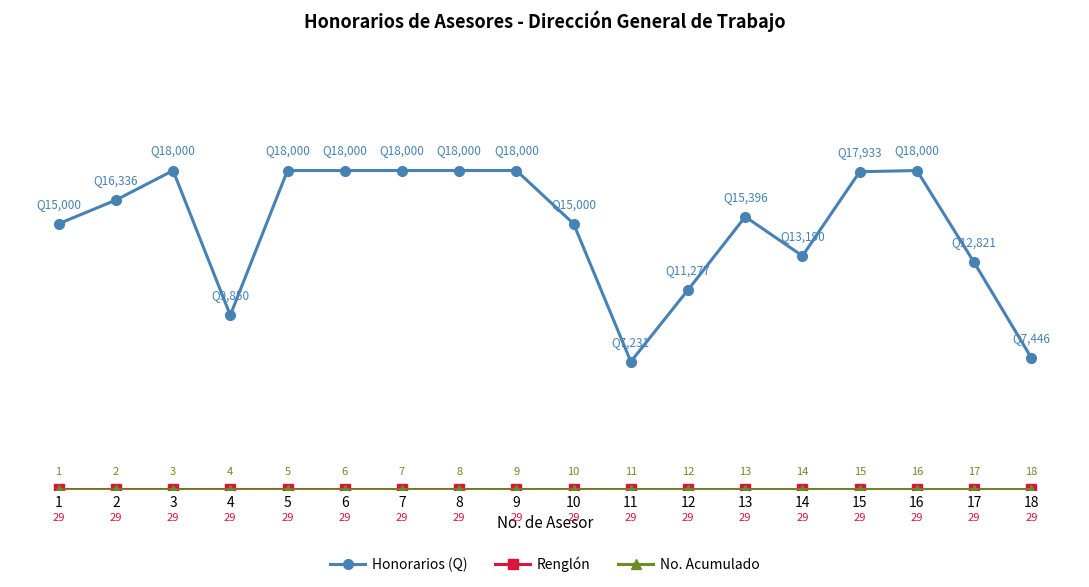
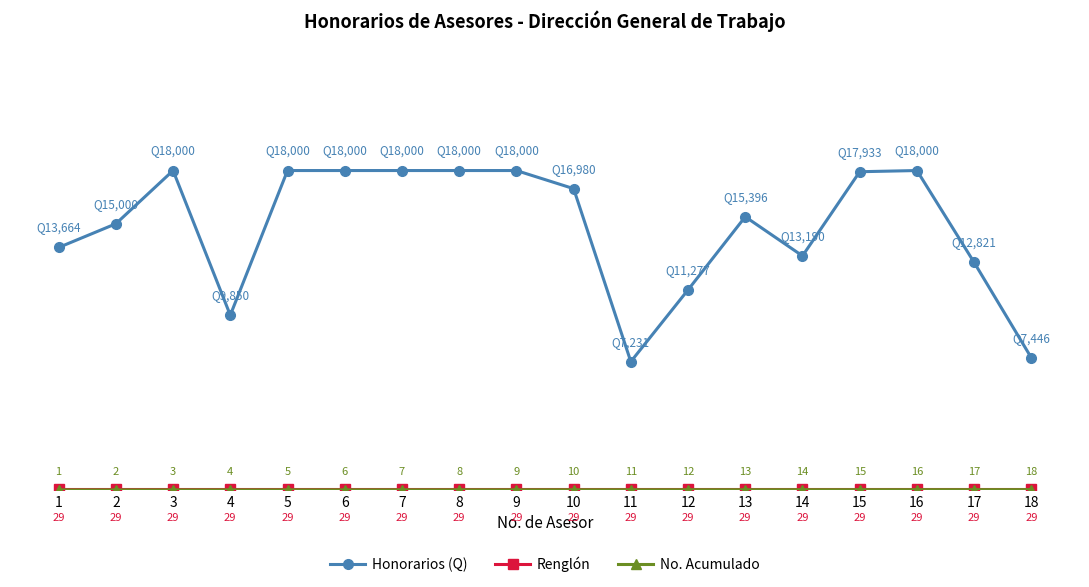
  {
    "Honorarios (Q)": {
-     "1": "15,000",
-     "2": "16,336",
-     "10": "15,000"
+     "1": "13,664",
+     "2": "15,000",
+     "10": "16,980"
    }
  }
